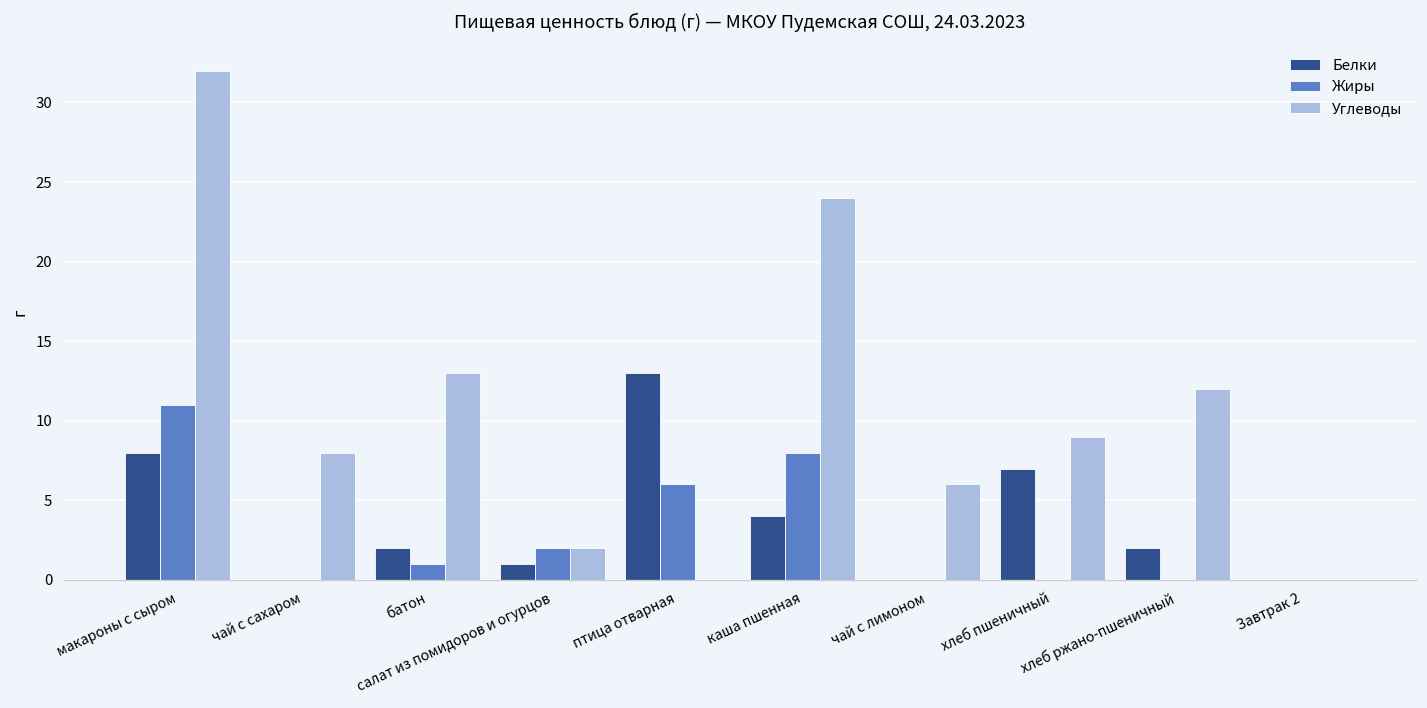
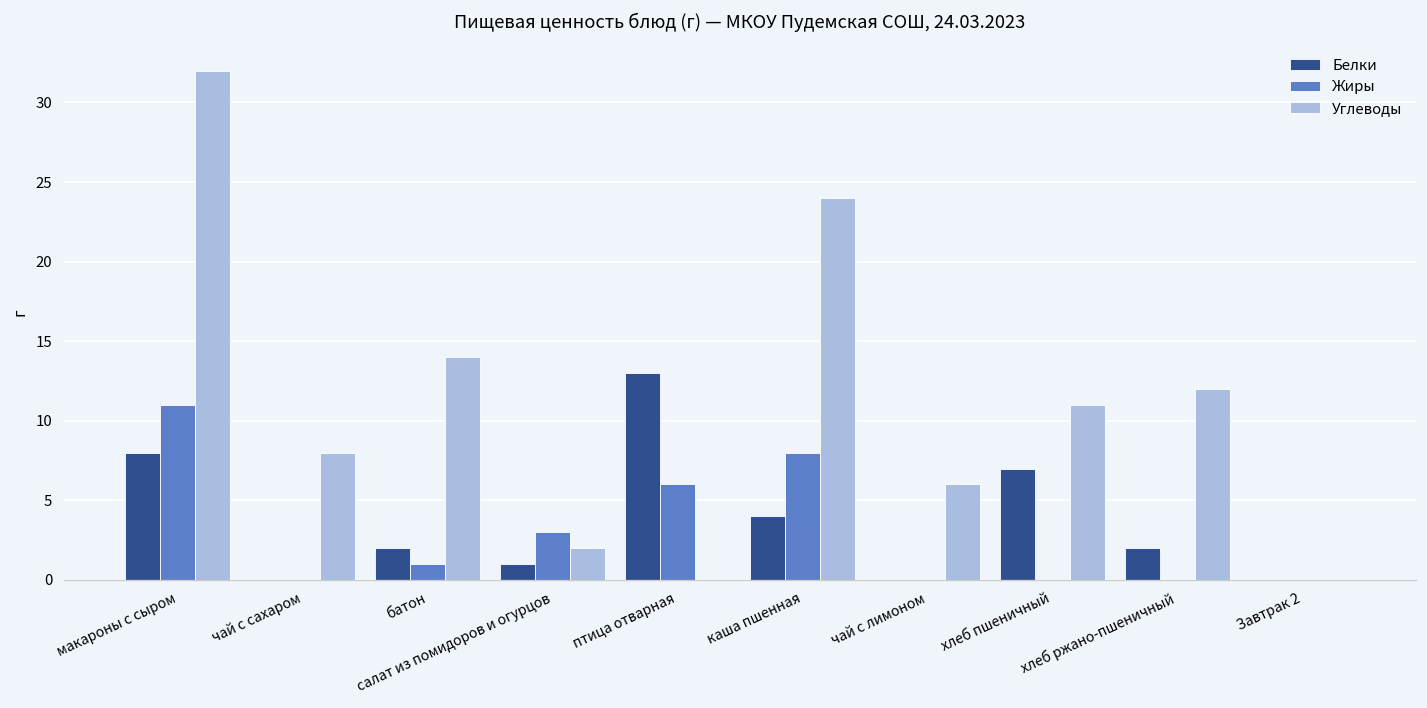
  {
    "Белки": {
      "макароны с сыром": 8,
      "чай с сахаром": 0,
      "батон": 2,
      "салат из помидоров и огурцов": 1,
      "птица отварная": 13,
      "каша пшенная": 4,
      "чай с лимоном": 0,
      "хлеб пшеничный": 7,
      "хлеб ржано-пшеничный": 2,
      "Завтрак 2": 0
    },
    "Жиры": {
      "макароны с сыром": 11,
      "чай с сахаром": 0,
      "батон": 1,
-     "салат из помидоров и огурцов": 2,
+     "салат из помидоров и огурцов": 3,
      "птица отварная": 6,
      "каша пшенная": 8,
      "чай с лимоном": 0,
      "хлеб пшеничный": 0,
      "хлеб ржано-пшеничный": 0,
      "Завтрак 2": 0
    },
    "Углеводы": {
      "макароны с сыром": 32,
      "чай с сахаром": 8,
-     "батон": 13,
+     "батон": 14,
      "салат из помидоров и огурцов": 2,
      "птица отварная": 0,
      "каша пшенная": 24,
      "чай с лимоном": 6,
-     "хлеб пшеничный": 9,
+     "хлеб пшеничный": 11,
      "хлеб ржано-пшеничный": 12,
      "Завтрак 2": 0
    }
  }
